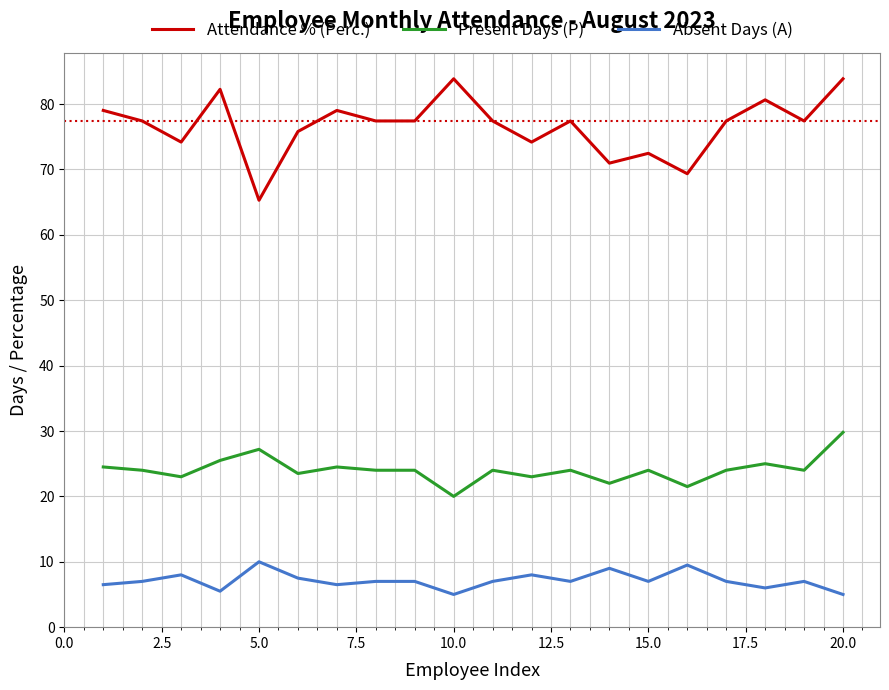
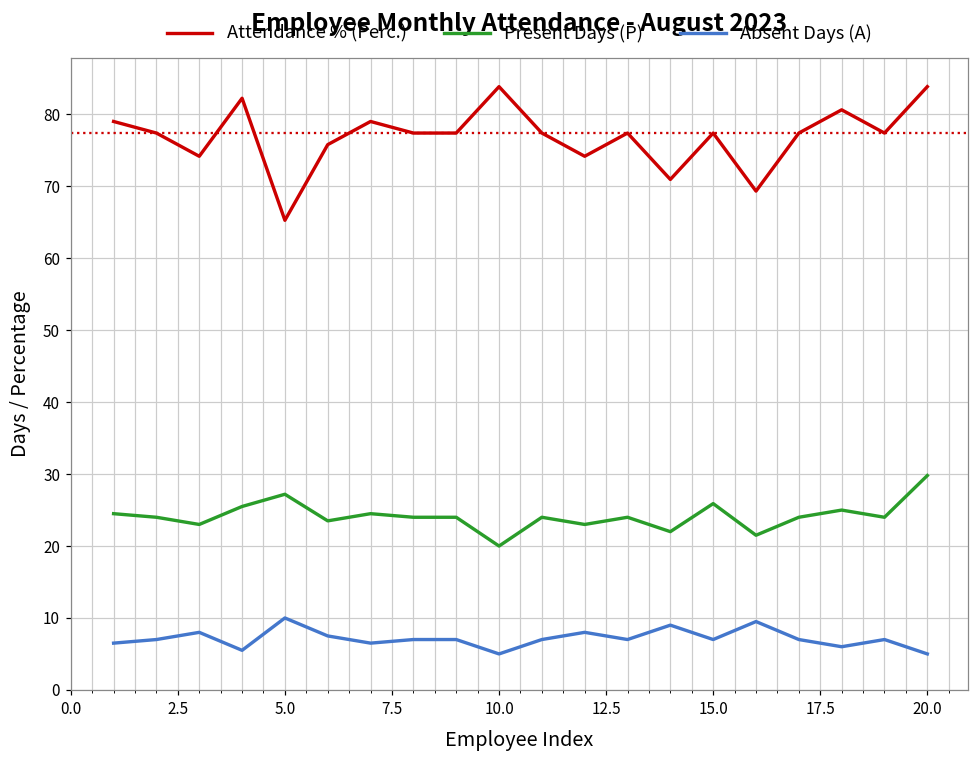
  {
    "Attendance % (Perc.)": {
      "5.0": 65,
      "10.0": 84,
-     "15.0": 72,
+     "15.0": 77,
      "20.0": 84
    },
    "Present Days (P)": {
      "5.0": 27,
      "10.0": 20,
-     "15.0": 24,
+     "15.0": 26,
      "20.0": 30
    },
    "Absent Days (A)": {
      "5.0": 10,
      "10.0": 5,
      "15.0": 7,
      "20.0": 5
    }
  }
